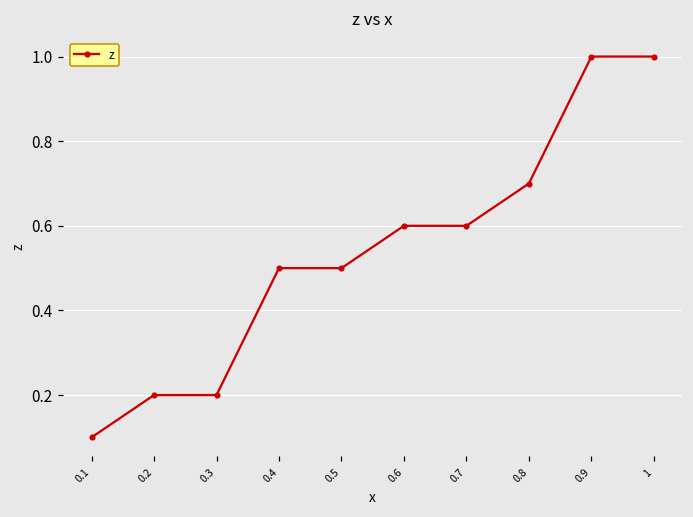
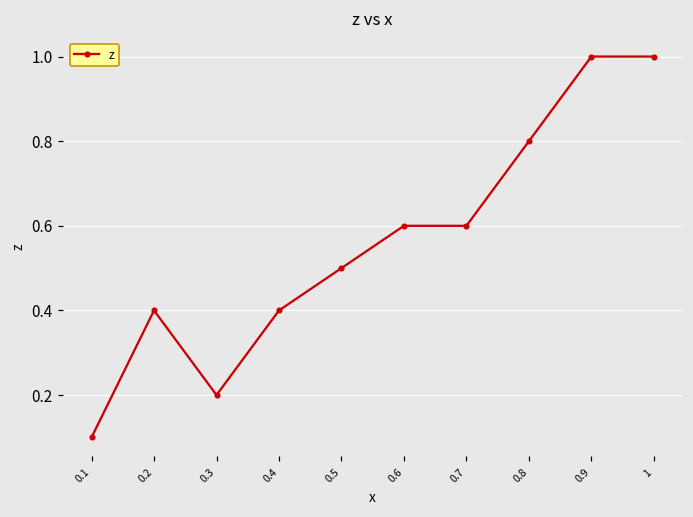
  {
    "0.1": 0.1,
-   "0.2": 0.2,
+   "0.2": 0.4,
    "0.3": 0.2,
-   "0.4": 0.5,
+   "0.4": 0.4,
    "0.5": 0.5,
    "0.6": 0.6,
    "0.7": 0.6,
-   "0.8": 0.7,
+   "0.8": 0.8,
    "0.9": 1.0,
    "1": 1.0
  }
